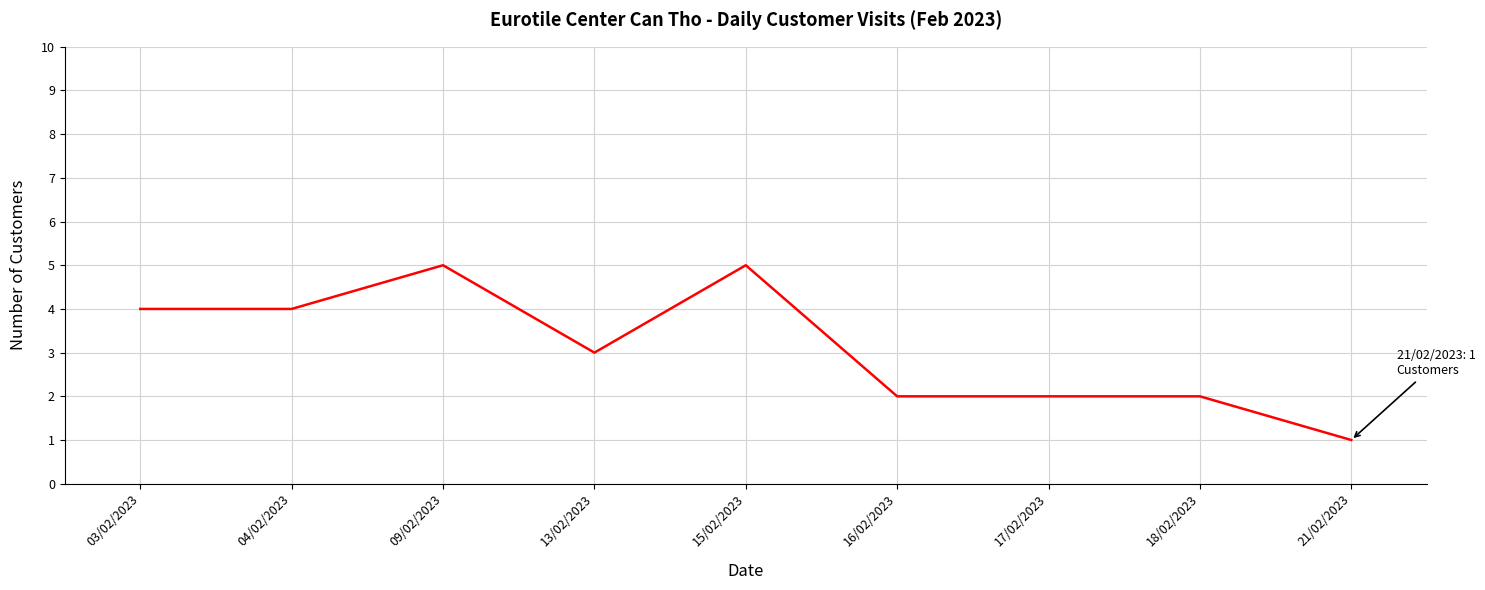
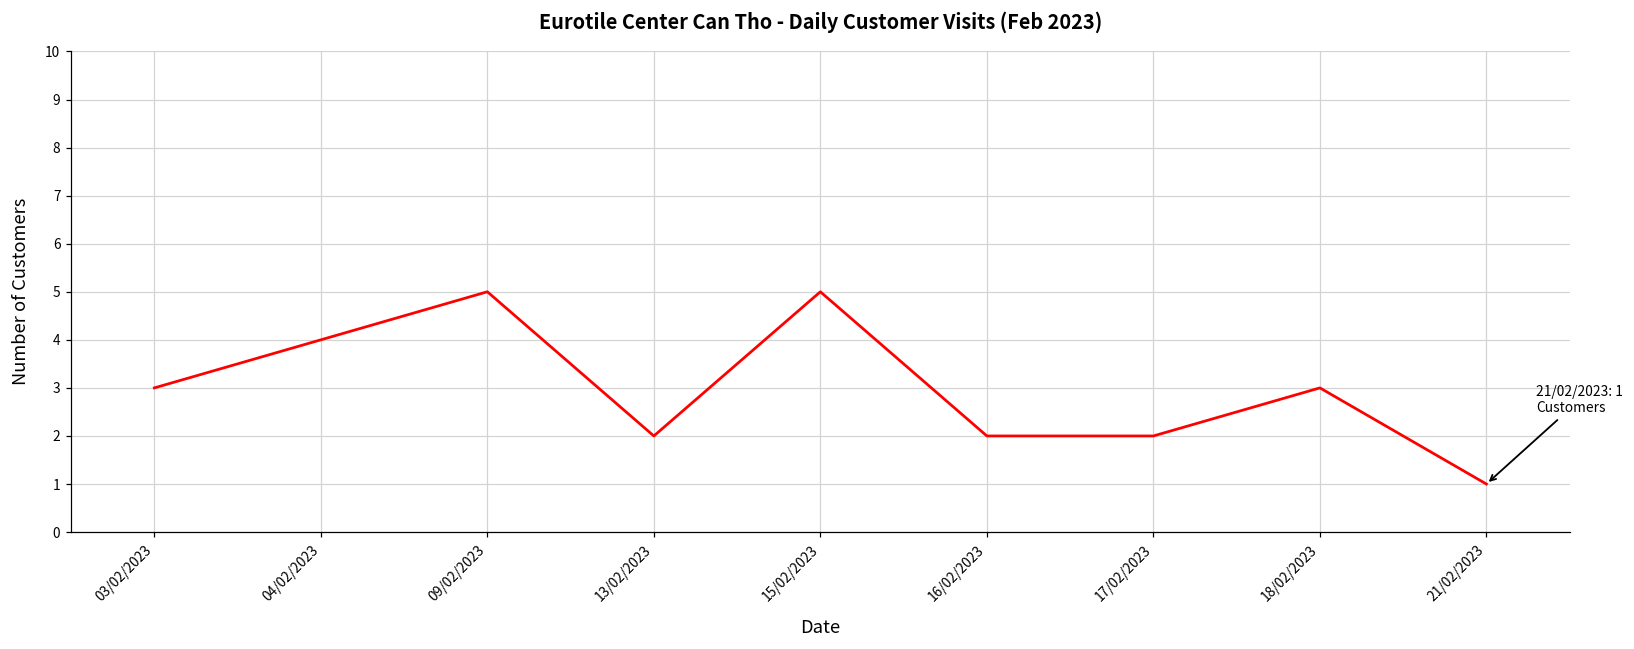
  {
-   "03/02/2023": 4,
+   "03/02/2023": 3,
    "04/02/2023": 4,
    "09/02/2023": 5,
-   "13/02/2023": 3,
+   "13/02/2023": 2,
    "15/02/2023": 5,
    "16/02/2023": 2,
    "17/02/2023": 2,
-   "18/02/2023": 2
+   "18/02/2023": 3
  }
